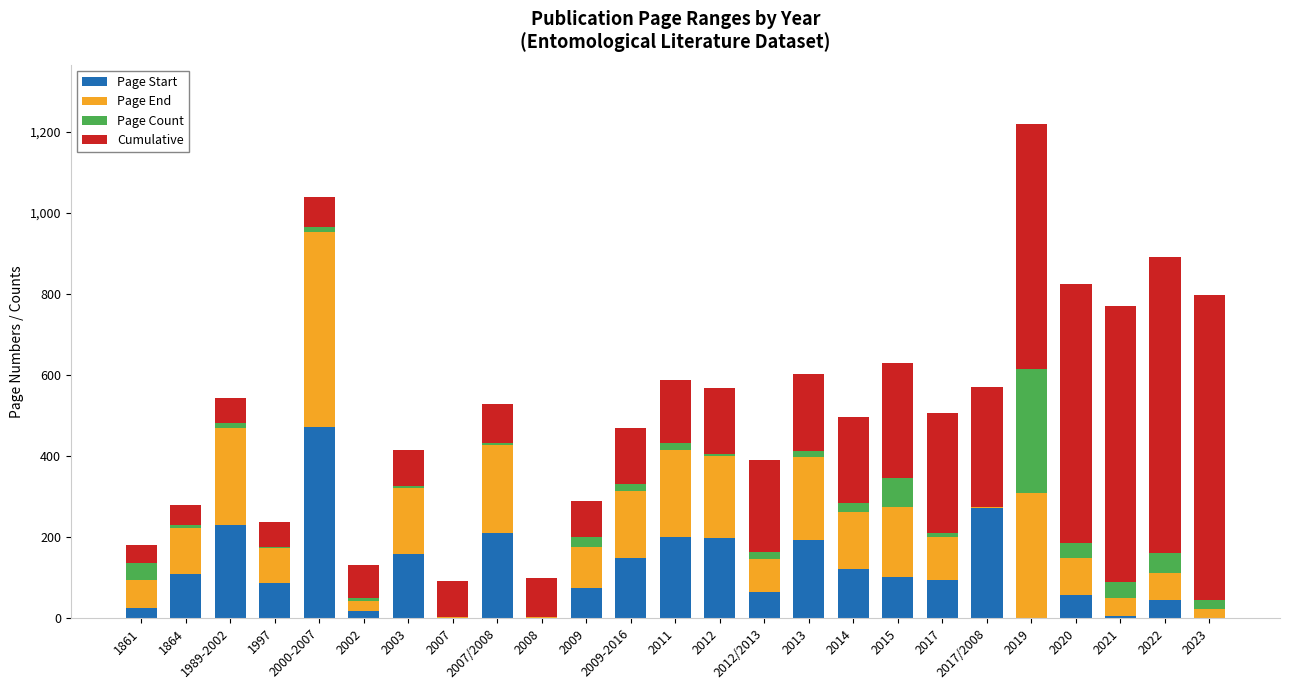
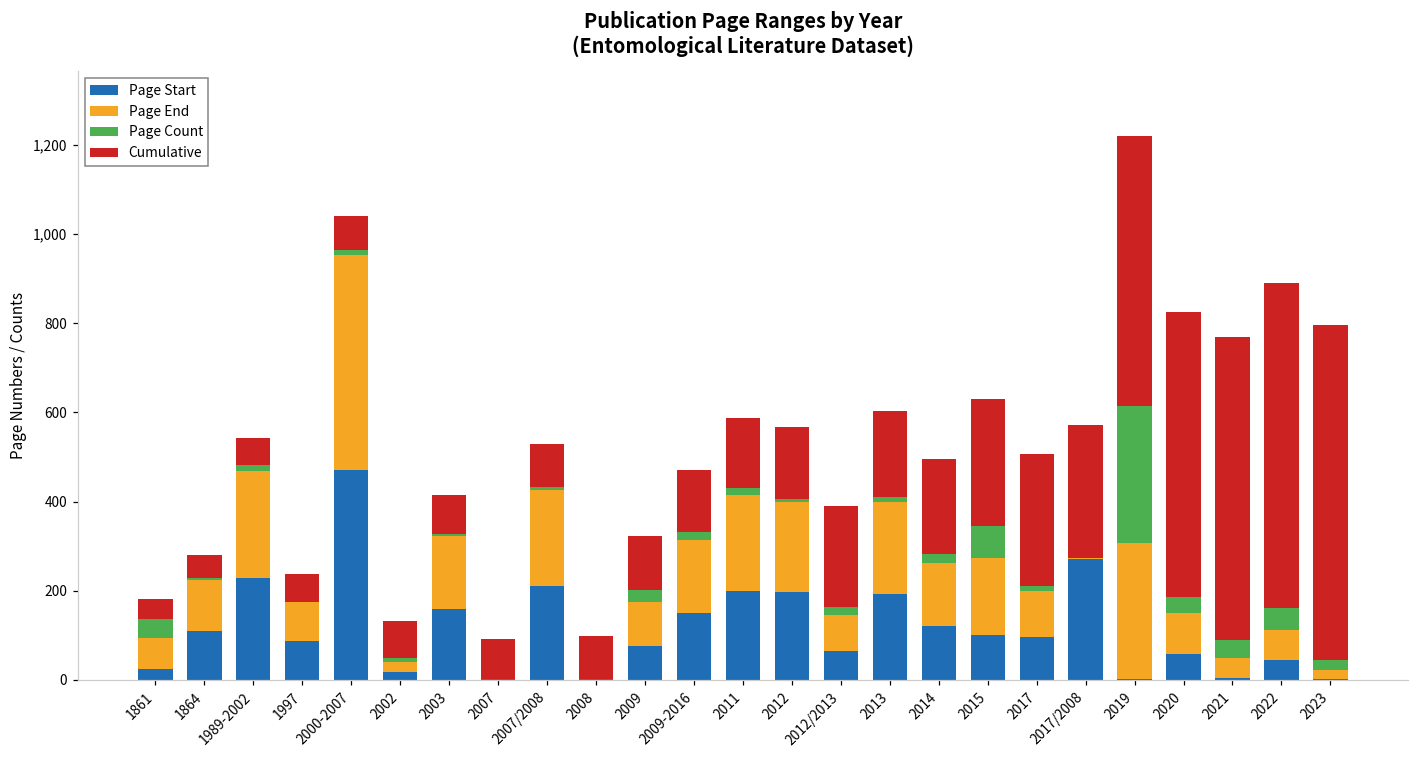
  {
    "Page Start": {
      "1861": 30,
      "1864": 110,
      "1989-2002": 230,
      "1997": 90,
      "2000-2007": 470,
      "2002": 20,
      "2003": 160,
      "2007/2008": 210,
      "2009": 80,
      "2009-2016": 150,
      "2011": 200,
      "2012": 200,
      "2012/2013": 70,
      "2013": 190,
      "2014": 120,
      "2015": 100,
      "2017": 100,
      "2017/2008": 270,
      "2020": 60,
      "2022": 40
    },
    "Page End": {
      "1861": 70,
      "1864": 110,
      "1989-2002": 240,
      "1997": 90,
      "2000-2007": 480,
      "2002": 20,
      "2003": 160,
      "2007/2008": 220,
      "2009": 100,
      "2009-2016": 170,
      "2011": 220,
      "2012": 200,
      "2012/2013": 80,
      "2013": 210,
      "2014": 140,
      "2015": 170,
      "2017": 110,
      "2019": 310,
      "2020": 90,
      "2021": 40,
      "2022": 70,
      "2023": 20
    },
    "Page Count": {
      "1861": 40,
      "1989-2002": 10,
      "2000-2007": 10,
      "2002": 10,
      "2009": 30,
      "2009-2016": 20,
      "2011": 20,
      "2012/2013": 20,
      "2013": 10,
      "2014": 20,
      "2015": 70,
      "2017": 10,
      "2019": 310,
      "2020": 40,
      "2021": 40,
      "2022": 50,
      "2023": 20
    },
    "Cumulative": {
      "1861": 40,
      "1864": 50,
      "1989-2002": 60,
      "1997": 60,
      "2000-2007": 80,
      "2002": 80,
      "2003": 90,
      "2007": 90,
      "2007/2008": 100,
      "2008": 100,
-     "2009": 90,
+     "2009": 120,
      "2009-2016": 140,
      "2011": 160,
      "2012": 160,
      "2012/2013": 230,
      "2013": 190,
      "2014": 210,
      "2015": 290,
      "2017": 300,
      "2017/2008": 300,
      "2019": 600,
      "2020": 640,
      "2021": 680,
      "2022": 730,
      "2023": 750
    }
  }
